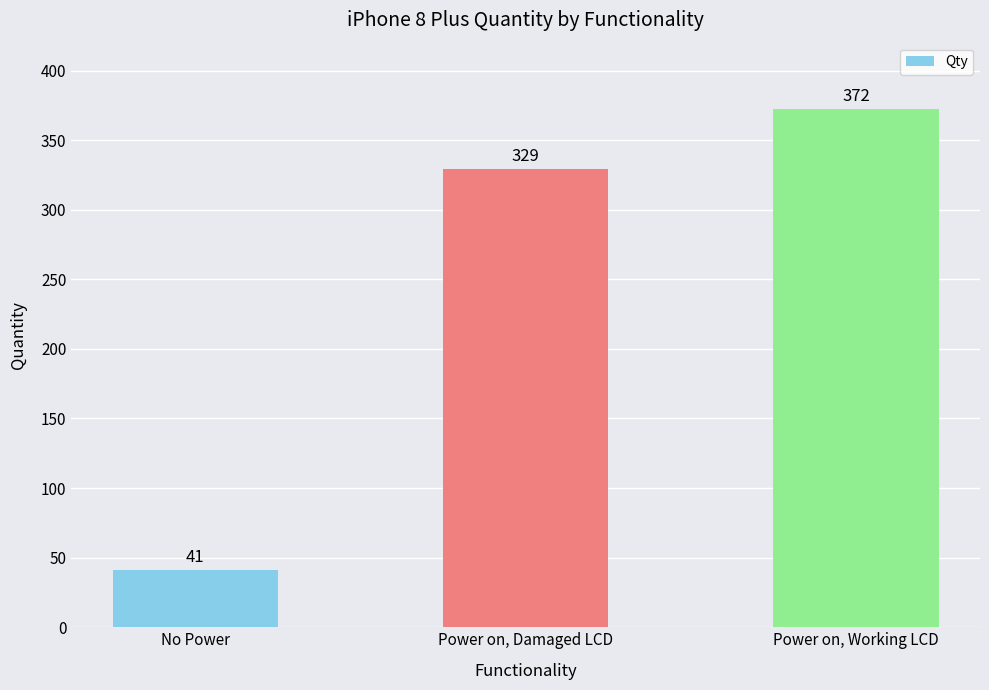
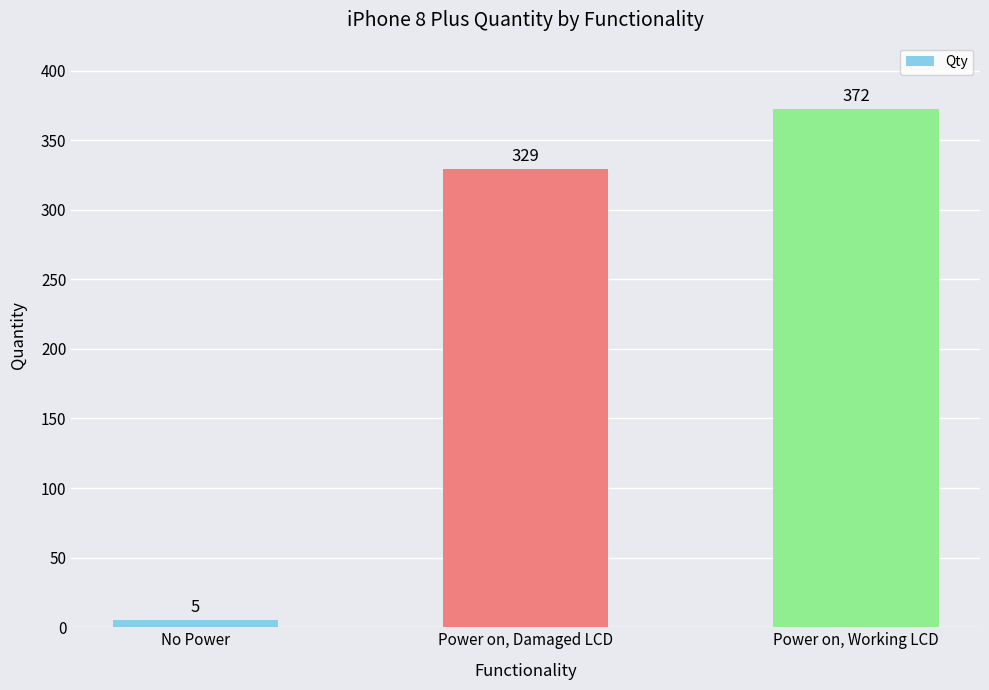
  {
-   "No Power": 41,
+   "No Power": 5,
    "Power on, Damaged LCD": 329,
    "Power on, Working LCD": 372
  }
